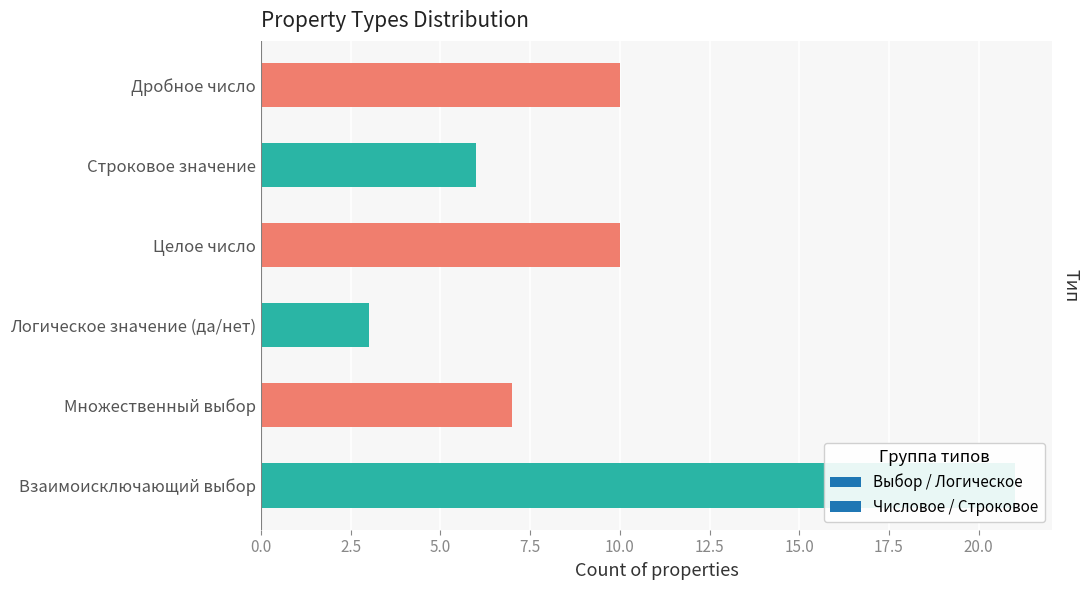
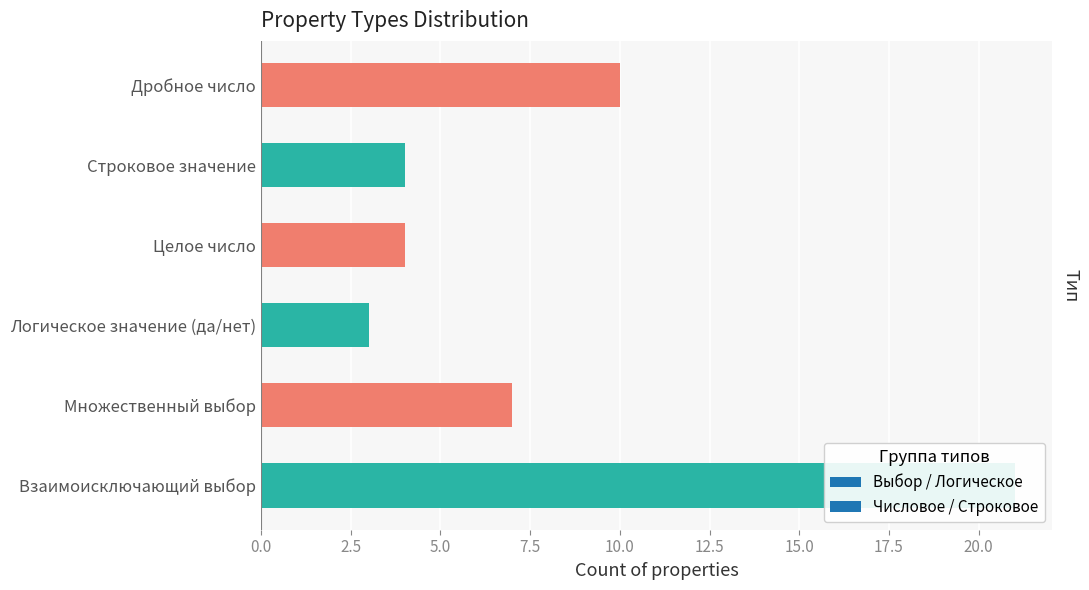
  {
    "Дробное число": 10,
-   "Строковое значение": 6,
-   "Целое число": 10,
+   "Строковое значение": 4,
+   "Целое число": 4,
    "Логическое значение (да/нет)": 3,
    "Множественный выбор": 7
  }
